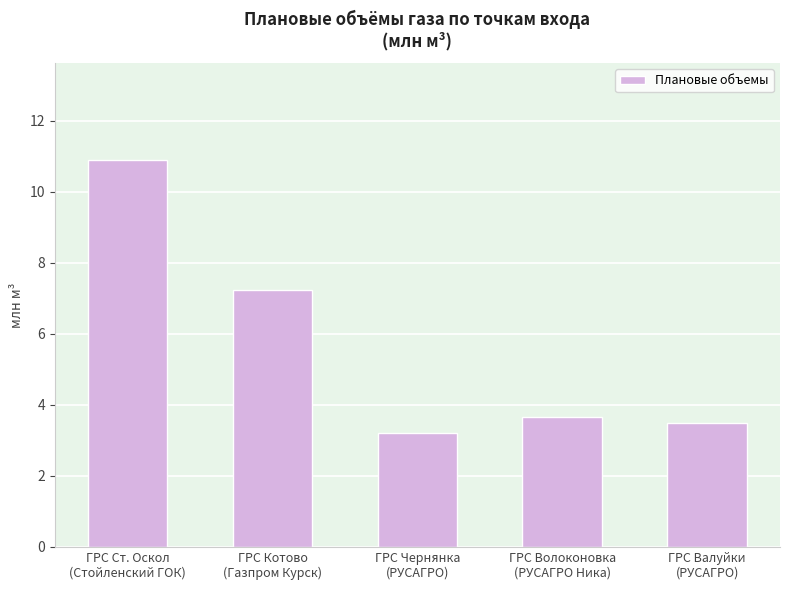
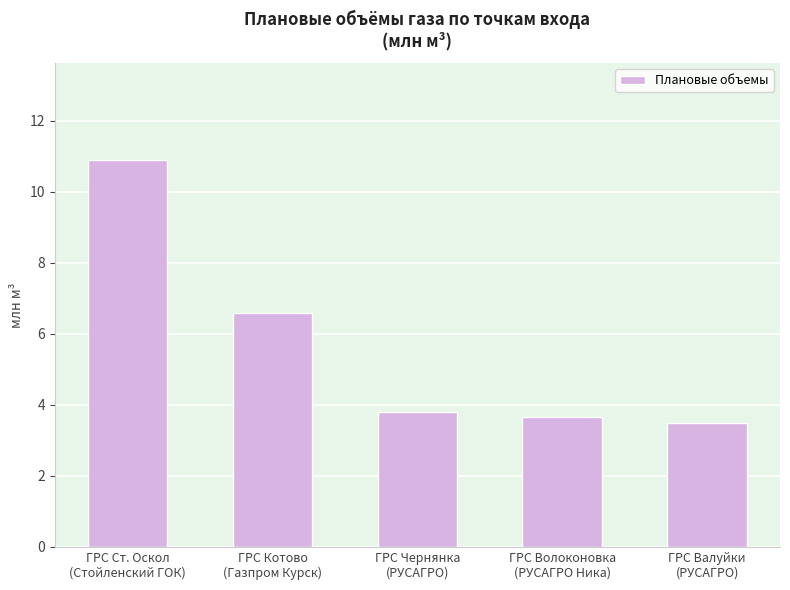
  {
    "ГРС Ст. Оскол (Стойленский ГОК)": 10.9,
-   "ГРС Котово (Газпром Курск)": 7.2,
-   "ГРС Чернянка (РУСАГРО)": 3.2,
+   "ГРС Котово (Газпром Курск)": 6.6,
+   "ГРС Чернянка (РУСАГРО)": 3.8,
    "ГРС Волоконовка (РУСАГРО Ника)": 3.7,
    "ГРС Валуйки (РУСАГРО)": 3.5
  }
